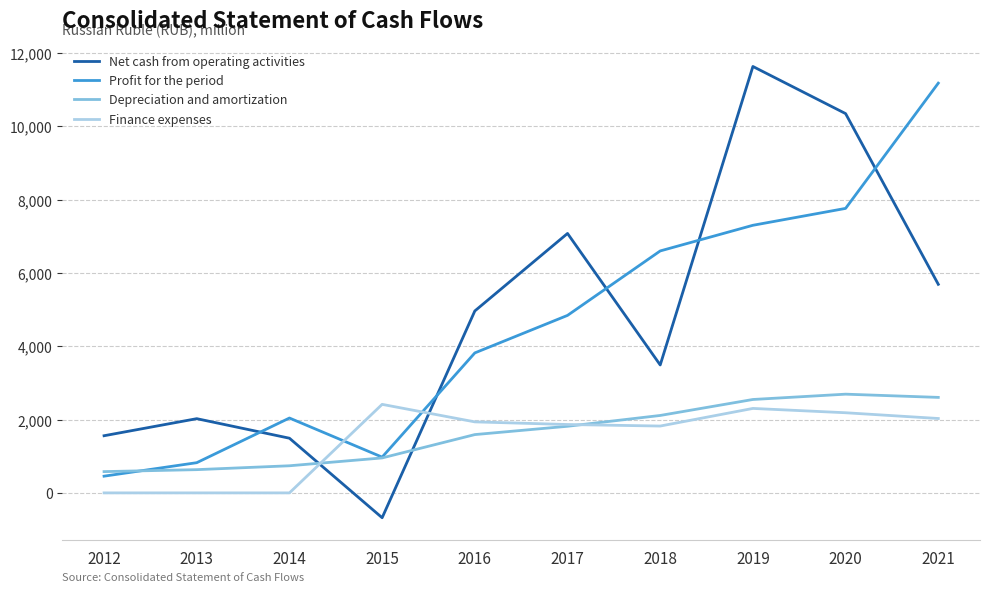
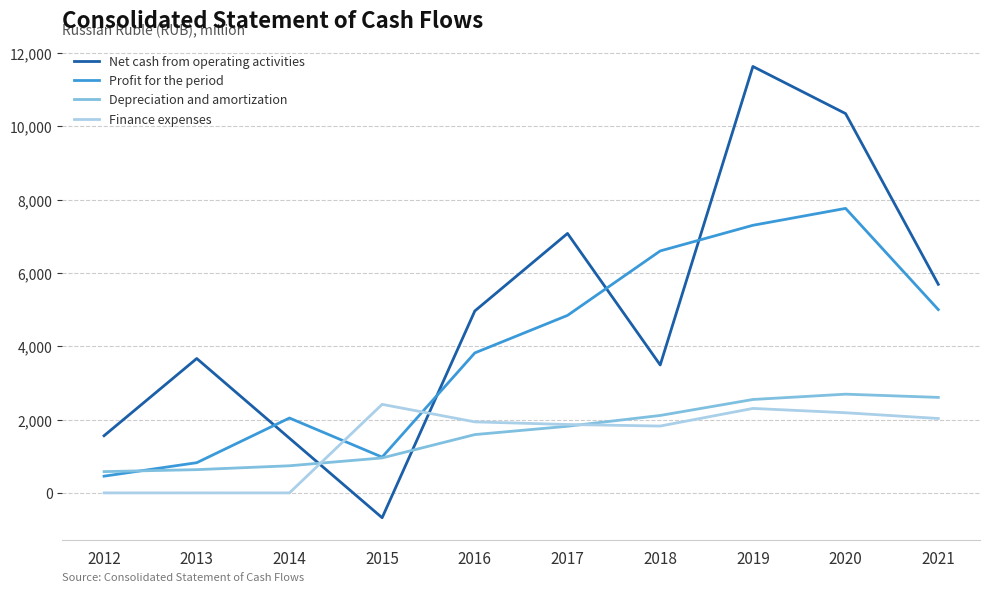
  {
    "Net cash from operating activities": {
      "2012": "1,600",
-     "2013": "2,000",
+     "2013": "3,700",
      "2014": "1,500",
      "2015": "-700",
      "2016": "5,000",
      "2017": "7,100",
      "2018": "3,500",
      "2019": "11,600",
      "2020": "10,400",
      "2021": "5,700"
    },
    "Profit for the period": {
      "2012": "500",
      "2013": "800",
      "2014": "2,000",
      "2016": "3,800",
      "2017": "4,800",
      "2018": "6,600",
      "2019": "7,300",
      "2020": "7,800",
-     "2021": "11,200"
+     "2021": "5,000"
    }
  }
